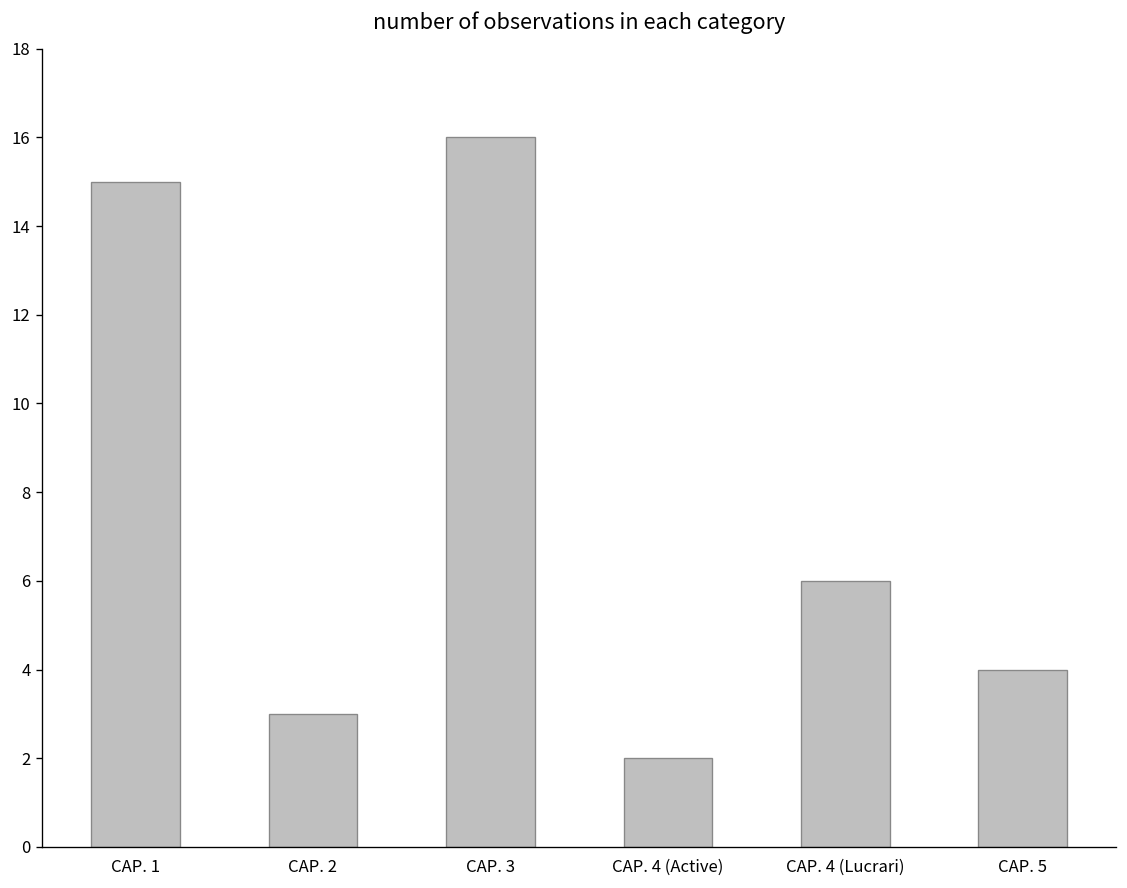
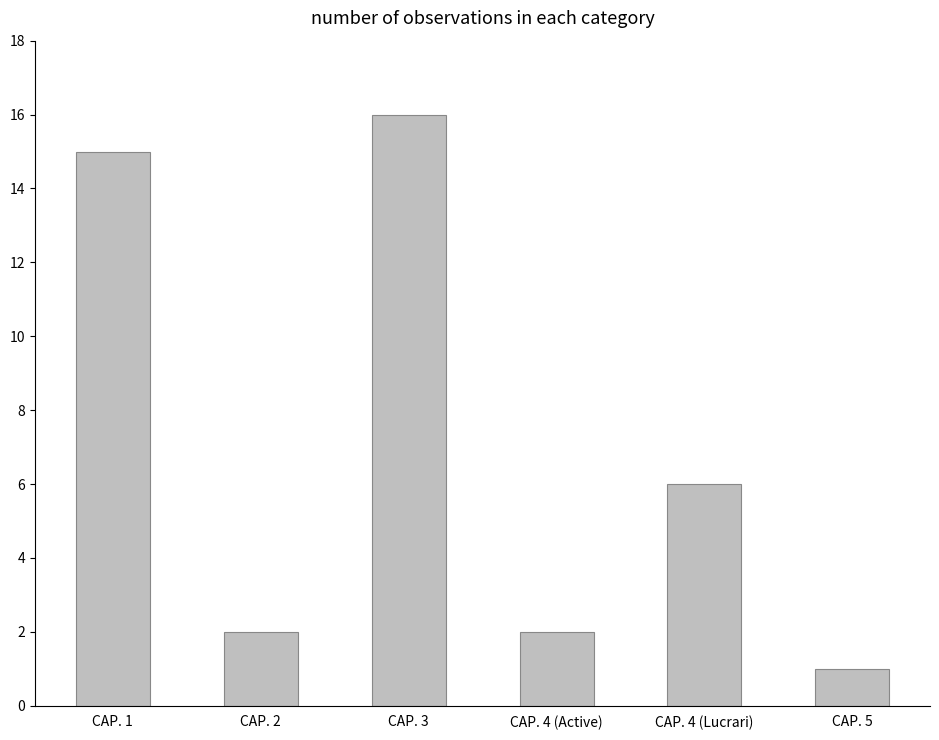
  {
    "CAP. 1": 15,
-   "CAP. 2": 3,
+   "CAP. 2": 2,
    "CAP. 3": 16,
    "CAP. 4 (Active)": 2,
    "CAP. 4 (Lucrari)": 6,
-   "CAP. 5": 4
+   "CAP. 5": 1
  }
